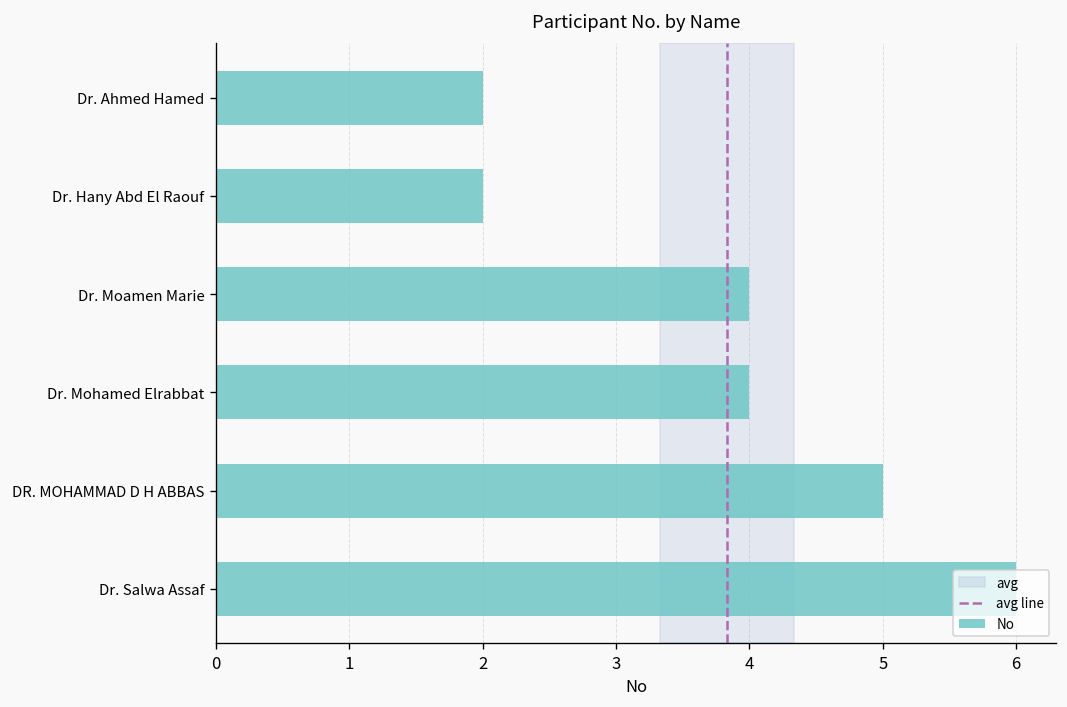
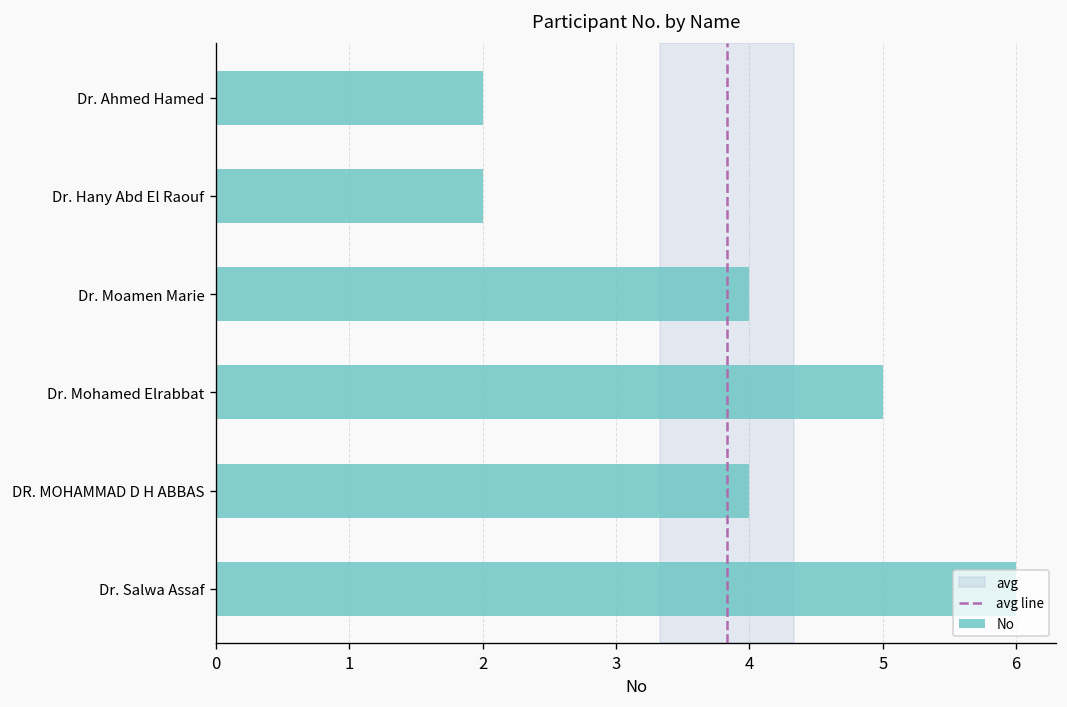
  {
    "Dr. Ahmed Hamed": 2,
    "Dr. Hany Abd El Raouf": 2,
    "Dr. Moamen Marie": 4,
-   "Dr. Mohamed Elrabbat": 4,
-   "DR. MOHAMMAD D H ABBAS": 5
+   "Dr. Mohamed Elrabbat": 5,
+   "DR. MOHAMMAD D H ABBAS": 4
  }
